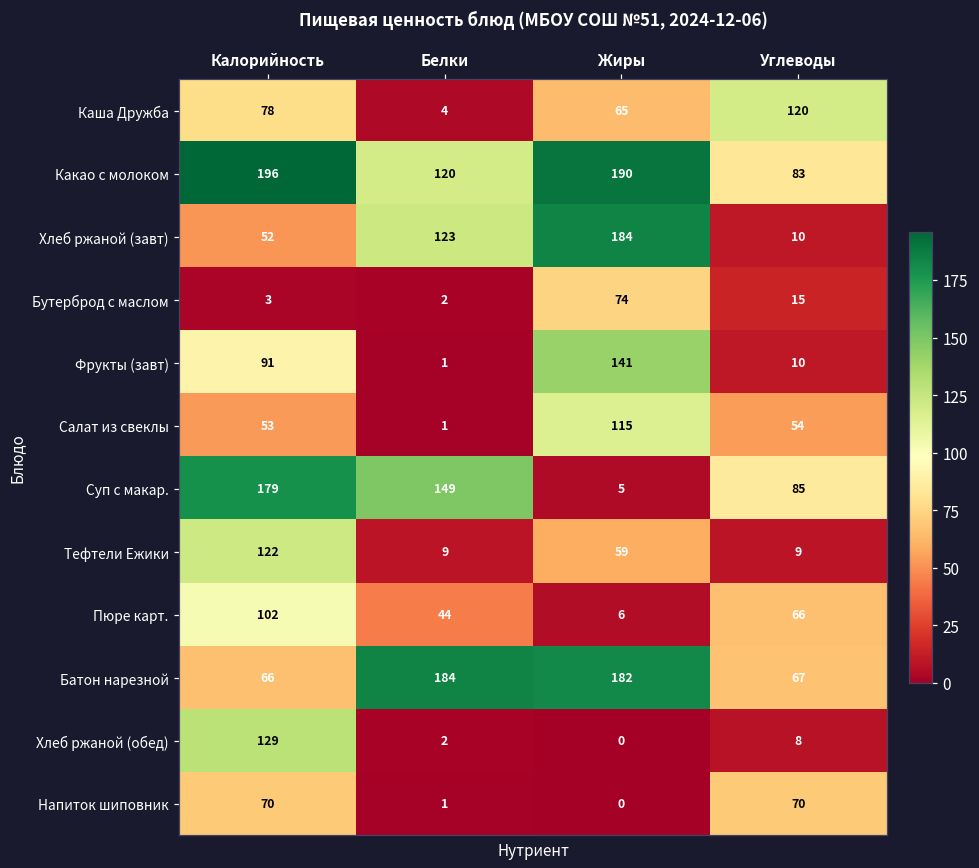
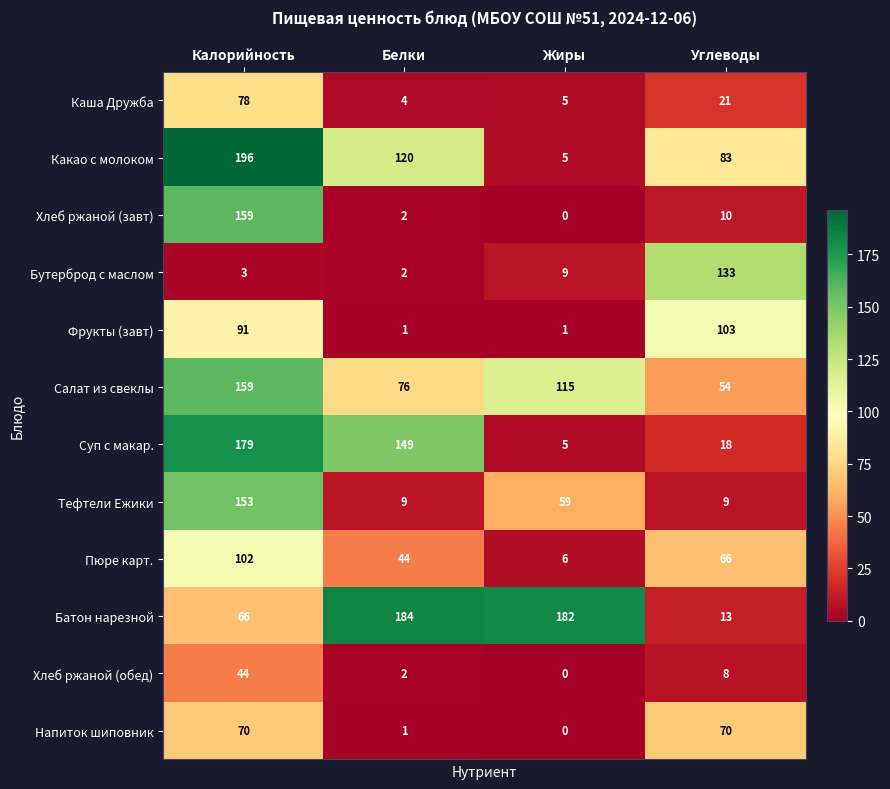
  {
    "Каша Дружба": {
      "Калорийность": 78,
      "Белки": 4,
-     "Жиры": 65,
-     "Углеводы": 120
+     "Жиры": 5,
+     "Углеводы": 21
    },
    "Какао с молоком": {
      "Калорийность": 196,
      "Белки": 120,
-     "Жиры": 190,
+     "Жиры": 5,
      "Углеводы": 83
    },
    "Хлеб ржаной (завт)": {
-     "Калорийность": 52,
-     "Белки": 123,
-     "Жиры": 184,
+     "Калорийность": 159,
+     "Белки": 2,
+     "Жиры": 0,
      "Углеводы": 10
    },
    "Бутерброд с маслом": {
      "Калорийность": 3,
      "Белки": 2,
-     "Жиры": 74,
-     "Углеводы": 15
+     "Жиры": 9,
+     "Углеводы": 133
    },
    "Фрукты (завт)": {
      "Калорийность": 91,
      "Белки": 1,
-     "Жиры": 141,
-     "Углеводы": 10
+     "Жиры": 1,
+     "Углеводы": 103
    },
    "Салат из свеклы": {
-     "Калорийность": 53,
-     "Белки": 1,
+     "Калорийность": 159,
+     "Белки": 76,
      "Жиры": 115,
      "Углеводы": 54
    },
    "Суп с макар.": {
      "Калорийность": 179,
      "Белки": 149,
      "Жиры": 5,
-     "Углеводы": 85
+     "Углеводы": 18
    },
    "Тефтели Ежики": {
-     "Калорийность": 122,
+     "Калорийность": 153,
      "Белки": 9,
      "Жиры": 59,
      "Углеводы": 9
    },
    "Пюре карт.": {
      "Калорийность": 102,
      "Белки": 44,
      "Жиры": 6,
      "Углеводы": 66
    },
    "Батон нарезной": {
      "Калорийность": 66,
      "Белки": 184,
      "Жиры": 182,
-     "Углеводы": 67
+     "Углеводы": 13
    },
    "Хлеб ржаной (обед)": {
-     "Калорийность": 129,
+     "Калорийность": 44,
      "Белки": 2,
      "Жиры": 0,
      "Углеводы": 8
    },
    "Напиток шиповник": {
      "Калорийность": 70,
      "Белки": 1,
      "Жиры": 0,
      "Углеводы": 70
    }
  }
